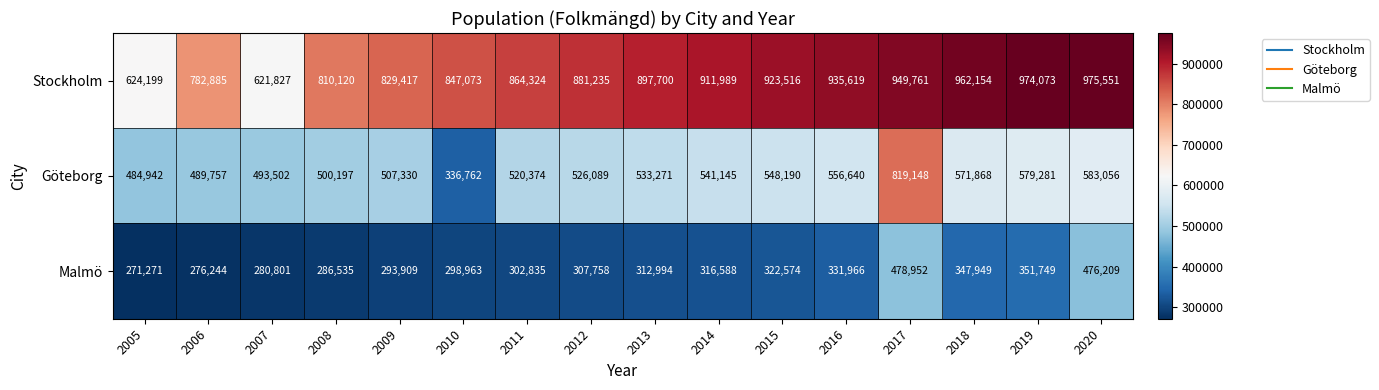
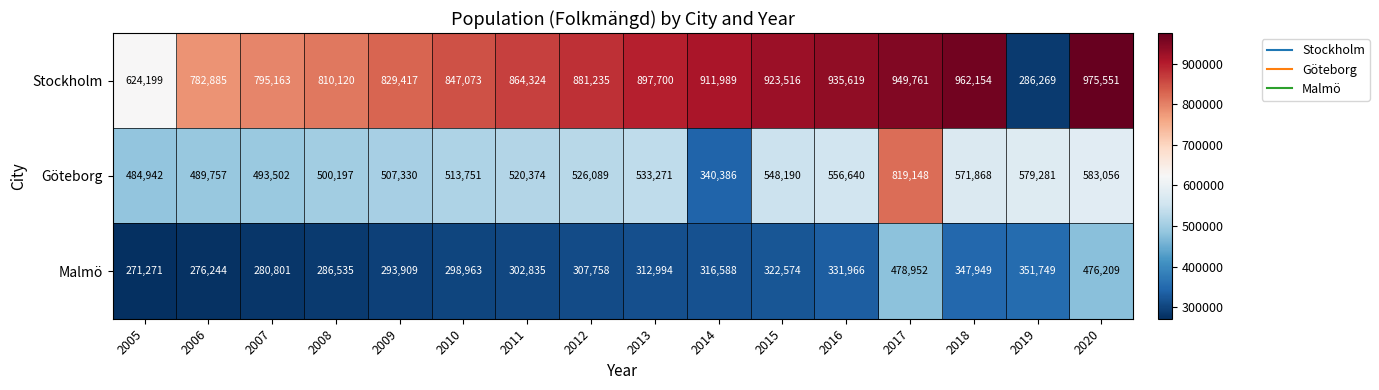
  {
    "Stockholm": {
      "2005": "624,199",
      "2006": "782,885",
-     "2007": "621,827",
+     "2007": "795,163",
      "2008": "810,120",
      "2009": "829,417",
      "2010": "847,073",
      "2011": "864,324",
      "2012": "881,235",
      "2013": "897,700",
      "2014": "911,989",
      "2015": "923,516",
      "2016": "935,619",
      "2017": "949,761",
      "2018": "962,154",
-     "2019": "974,073",
+     "2019": "286,269",
      "2020": "975,551"
    },
    "Göteborg": {
      "2005": "484,942",
      "2006": "489,757",
      "2007": "493,502",
      "2008": "500,197",
      "2009": "507,330",
-     "2010": "336,762",
+     "2010": "513,751",
      "2011": "520,374",
      "2012": "526,089",
      "2013": "533,271",
-     "2014": "541,145",
+     "2014": "340,386",
      "2015": "548,190",
      "2016": "556,640",
      "2017": "819,148",
      "2018": "571,868",
      "2019": "579,281",
      "2020": "583,056"
    },
    "Malmö": {
      "2005": "271,271",
      "2006": "276,244",
      "2007": "280,801",
      "2008": "286,535",
      "2009": "293,909",
      "2010": "298,963",
      "2011": "302,835",
      "2012": "307,758",
      "2013": "312,994",
      "2014": "316,588",
      "2015": "322,574",
      "2016": "331,966",
      "2017": "478,952",
      "2018": "347,949",
      "2019": "351,749",
      "2020": "476,209"
    }
  }
